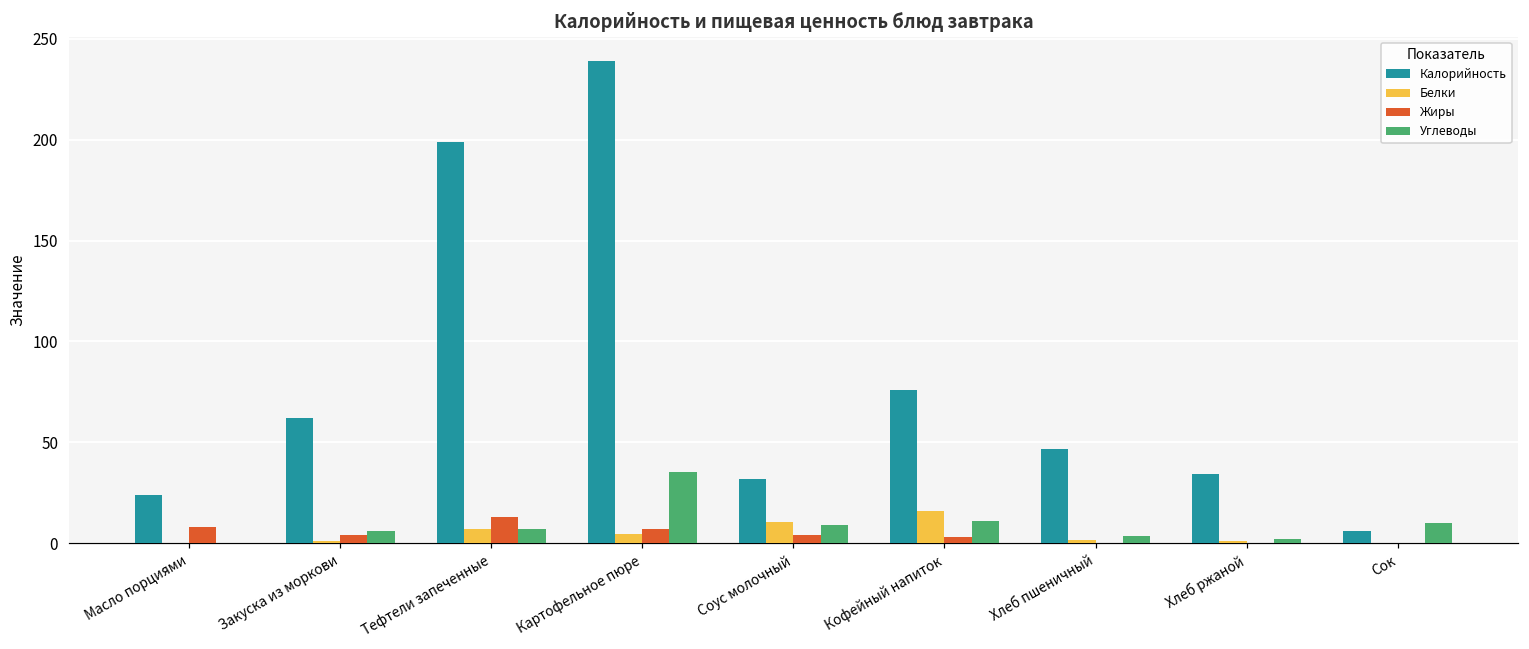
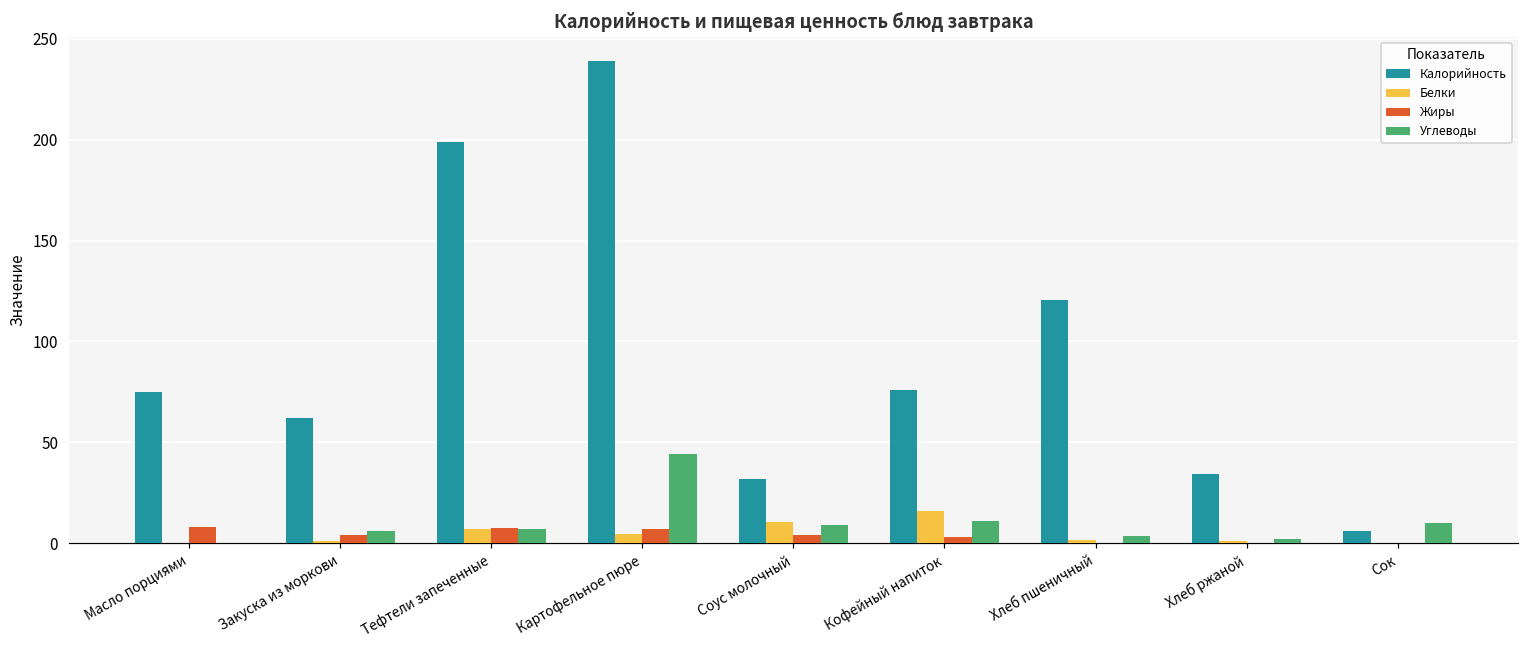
  {
    "Калорийность": {
-     "Масло порциями": 24,
+     "Масло порциями": 75,
      "Закуска из моркови": 62,
      "Тефтели запеченные": 199,
      "Картофельное пюре": 239,
      "Соус молочный": 32,
      "Кофейный напиток": 76,
-     "Хлеб пшеничный": 47,
+     "Хлеб пшеничный": 121,
      "Хлеб ржаной": 34,
      "Сок": 6
    },
    "Белки": {
      "Масло порциями": 0,
      "Тефтели запеченные": 7,
      "Картофельное пюре": 5,
      "Соус молочный": 11,
      "Кофейный напиток": 16,
      "Хлеб пшеничный": 2
    },
    "Жиры": {
      "Масло порциями": 8,
      "Закуска из моркови": 4,
-     "Тефтели запеченные": 13,
+     "Тефтели запеченные": 8,
      "Картофельное пюре": 7,
      "Соус молочный": 4,
      "Кофейный напиток": 3,
      "Сок": 0
    },
    "Углеводы": {
      "Масло порциями": 0,
      "Закуска из моркови": 6,
      "Тефтели запеченные": 7,
-     "Картофельное пюре": 35,
+     "Картофельное пюре": 44,
      "Соус молочный": 9,
      "Кофейный напиток": 11,
      "Хлеб пшеничный": 4,
      "Хлеб ржаной": 2,
      "Сок": 10
    }
  }
